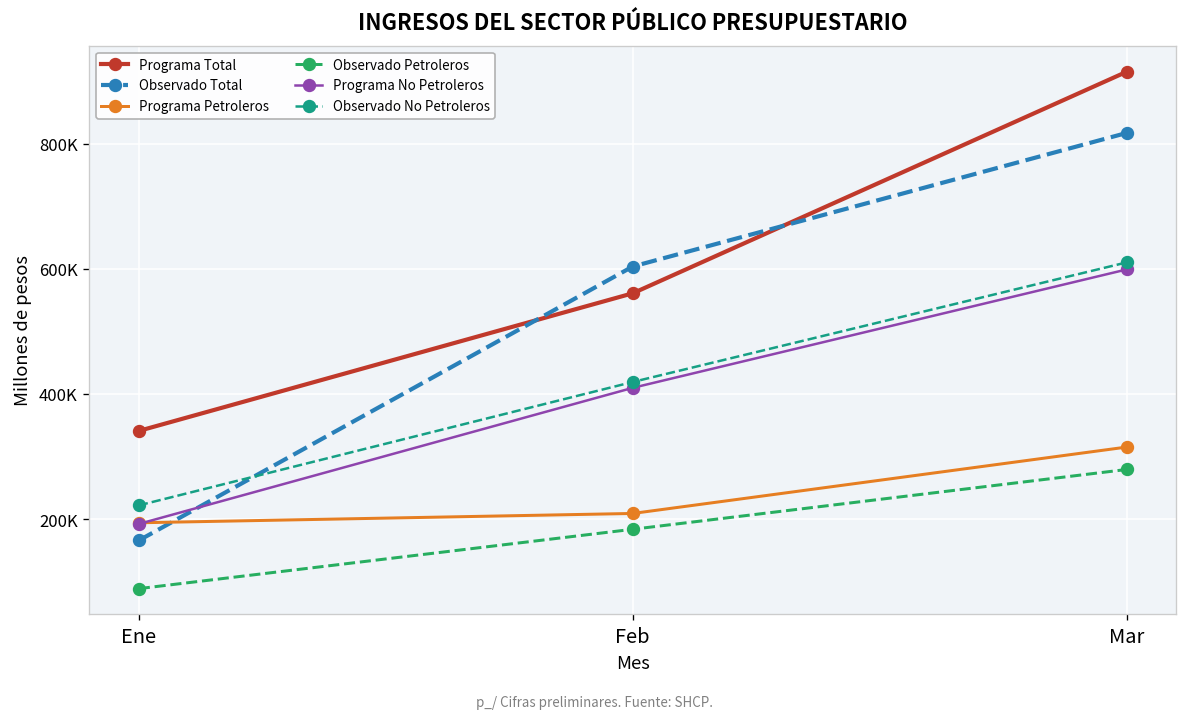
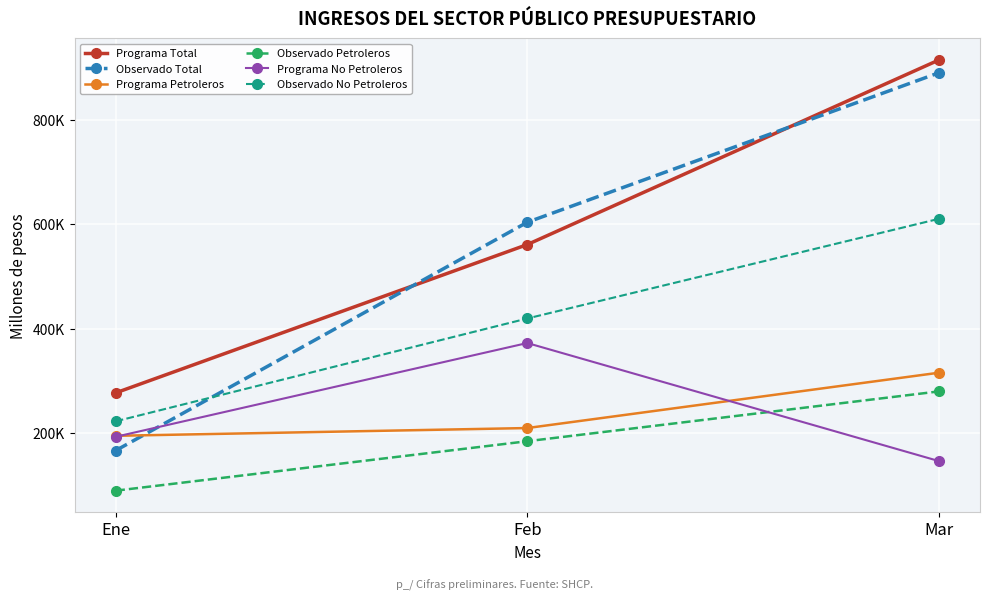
  {
    "Programa Total": {
-     "Ene": 340000,
+     "Ene": 280000,
      "Feb": 560000,
      "Mar": 910000
    },
    "Observado Total": {
      "Ene": 170000,
      "Feb": 600000,
-     "Mar": 820000
+     "Mar": 890000
    },
    "Programa Petroleros": {
      "Feb": 210000,
      "Mar": 320000
    },
    "Programa No Petroleros": {
-     "Feb": 410000,
-     "Mar": 600000
+     "Feb": 370000,
+     "Mar": 150000
    }
  }
